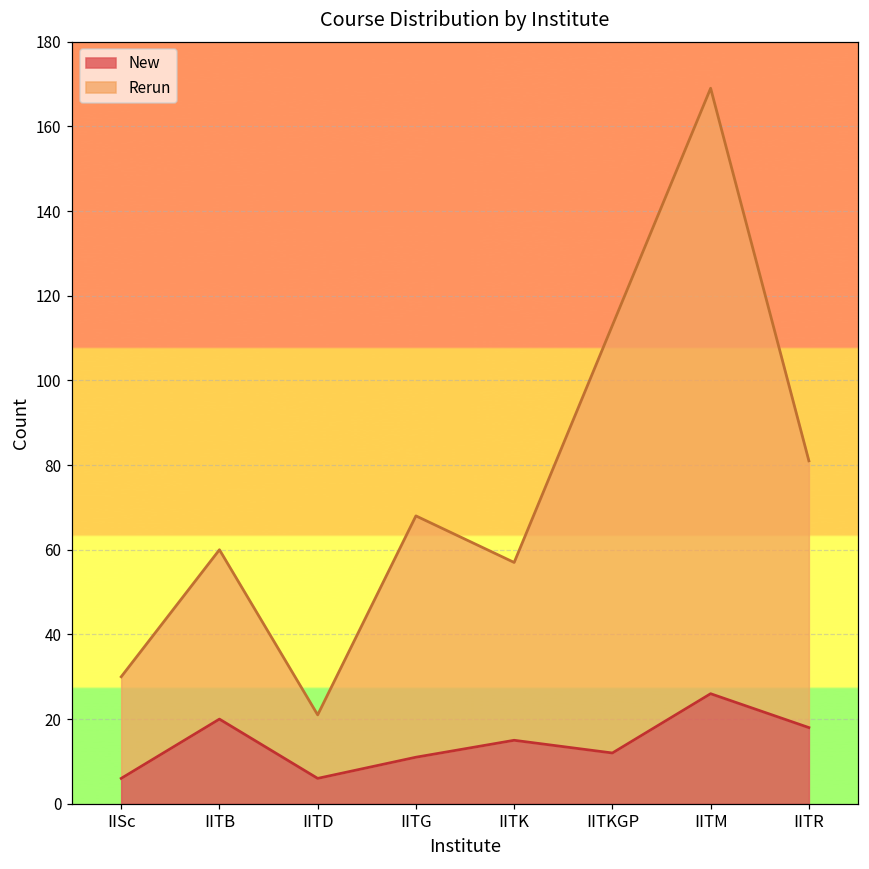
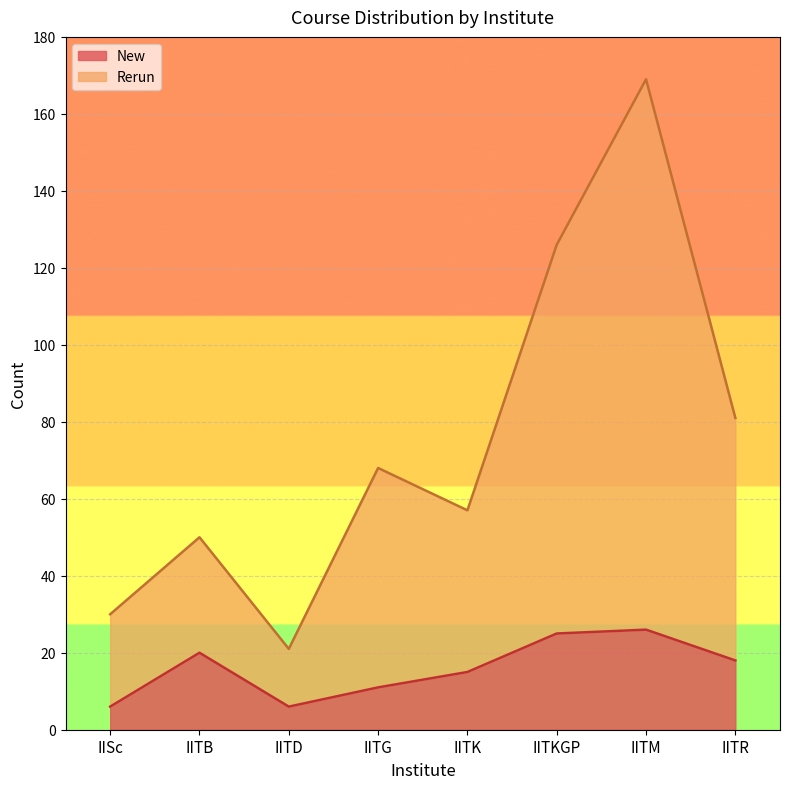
  {
    "New": {
      "IISc": 6,
      "IITB": 20,
      "IITD": 6,
      "IITG": 11,
      "IITK": 15,
-     "IITKGP": 12,
+     "IITKGP": 25,
      "IITM": 26,
      "IITR": 18
    },
    "Rerun": {
      "IISc": 24,
-     "IITB": 40,
+     "IITB": 30,
      "IITD": 15,
      "IITG": 57,
      "IITK": 42,
      "IITKGP": 101,
      "IITM": 143,
      "IITR": 63
    }
  }
